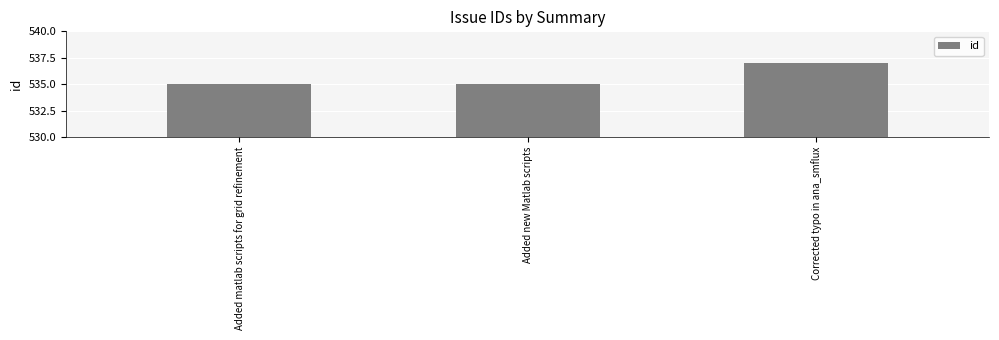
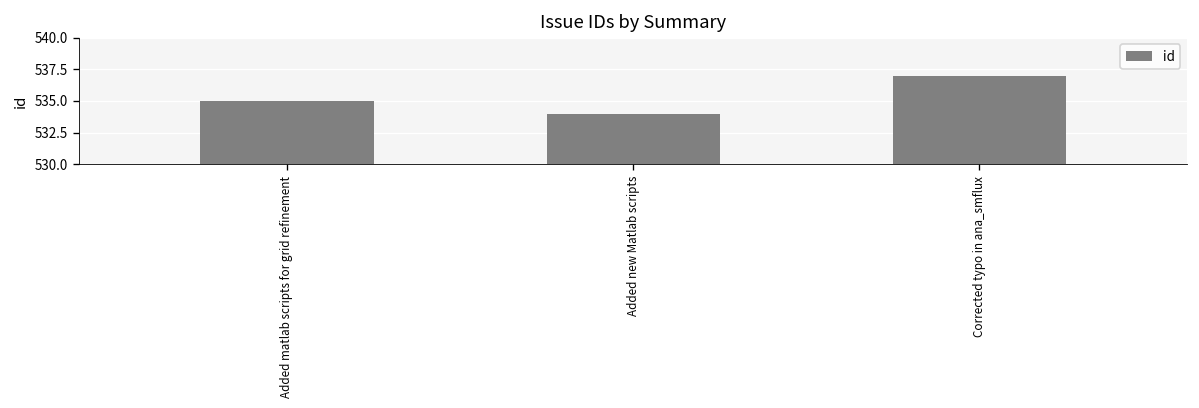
  {
    "Added matlab scripts for grid refinement": 535,
-   "Added new Matlab scripts": 535,
+   "Added new Matlab scripts": 534,
    "Corrected typo in ana_smflux": 537
  }
